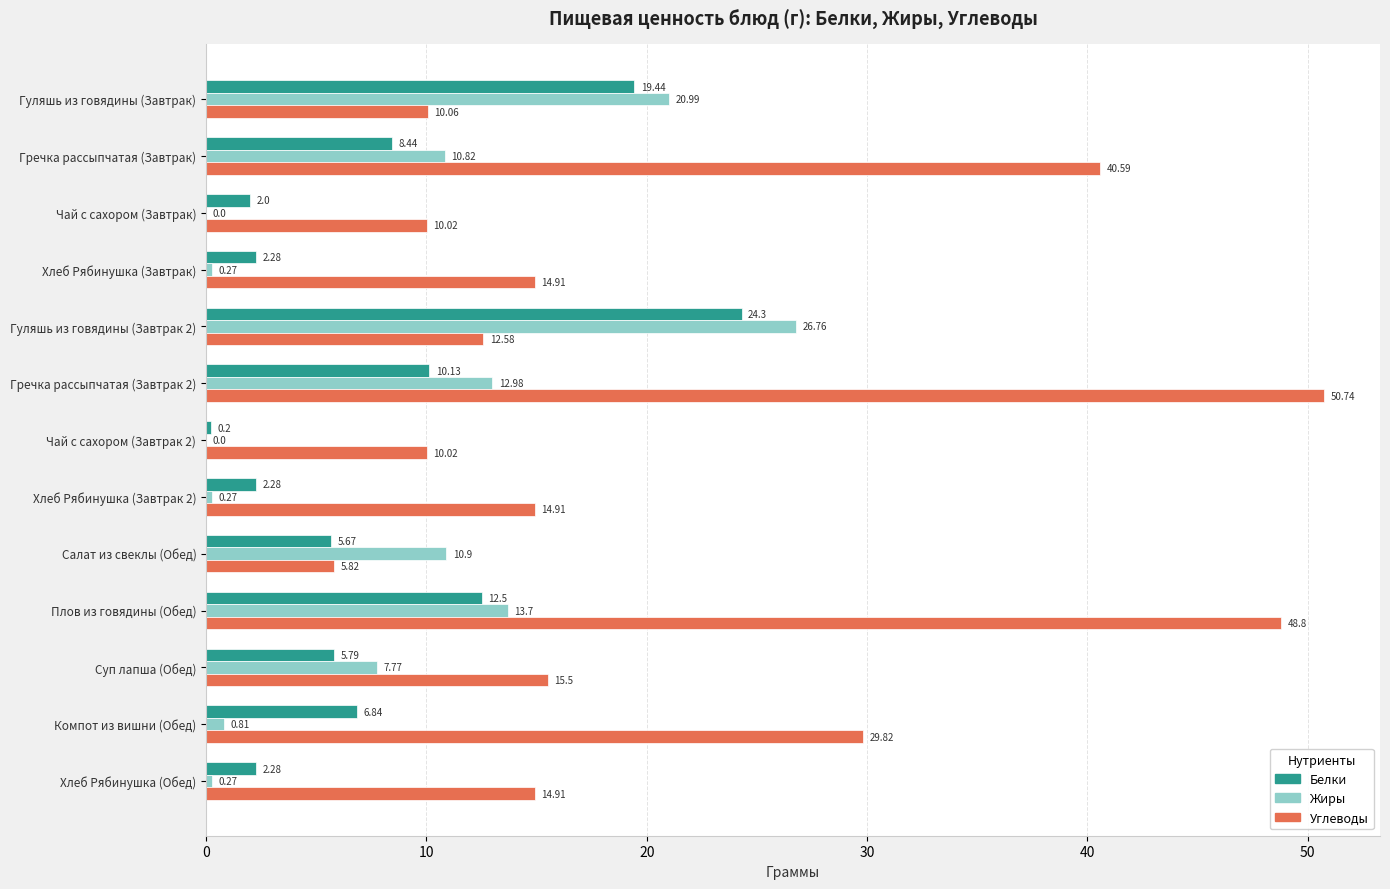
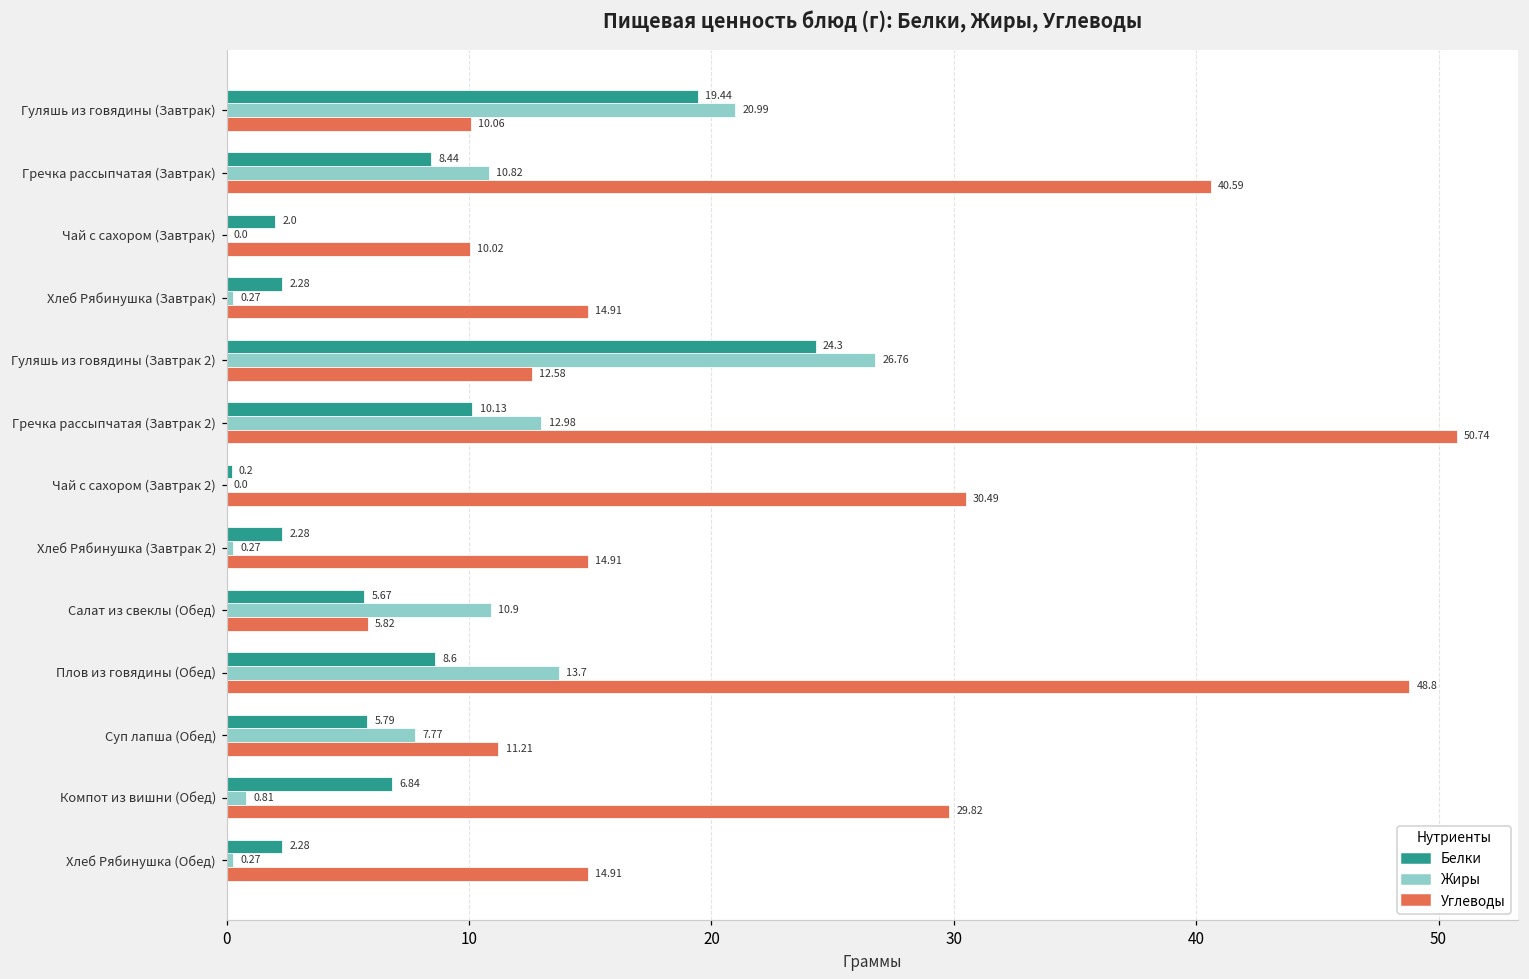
  {
    "Белки": {
      "Гуляшь из говядины (Завтрак)": 19.44,
      "Гречка рассыпчатая (Завтрак)": 8.44,
      "Чай с сахором (Завтрак)": 2.0,
      "Хлеб Рябинушка (Завтрак)": 2.28,
      "Гуляшь из говядины (Завтрак 2)": 24.3,
      "Гречка рассыпчатая (Завтрак 2)": 10.13,
      "Чай с сахором (Завтрак 2)": 0.2,
      "Хлеб Рябинушка (Завтрак 2)": 2.28,
      "Салат из свеклы (Обед)": 5.67,
-     "Плов из говядины (Обед)": 12.5,
+     "Плов из говядины (Обед)": 8.6,
      "Суп лапша (Обед)": 5.79,
      "Компот из вишни (Обед)": 6.84,
      "Хлеб Рябинушка (Обед)": 2.28
    },
    "Жиры": {
      "Гуляшь из говядины (Завтрак)": 20.99,
      "Гречка рассыпчатая (Завтрак)": 10.82,
      "Чай с сахором (Завтрак)": 0.0,
      "Хлеб Рябинушка (Завтрак)": 0.27,
      "Гуляшь из говядины (Завтрак 2)": 26.76,
      "Гречка рассыпчатая (Завтрак 2)": 12.98,
      "Чай с сахором (Завтрак 2)": 0.0,
      "Хлеб Рябинушка (Завтрак 2)": 0.27,
      "Салат из свеклы (Обед)": 10.9,
      "Плов из говядины (Обед)": 13.7,
      "Суп лапша (Обед)": 7.77,
      "Компот из вишни (Обед)": 0.81,
      "Хлеб Рябинушка (Обед)": 0.27
    },
    "Углеводы": {
      "Гуляшь из говядины (Завтрак)": 10.06,
      "Гречка рассыпчатая (Завтрак)": 40.59,
      "Чай с сахором (Завтрак)": 10.02,
      "Хлеб Рябинушка (Завтрак)": 14.91,
      "Гуляшь из говядины (Завтрак 2)": 12.58,
      "Гречка рассыпчатая (Завтрак 2)": 50.74,
-     "Чай с сахором (Завтрак 2)": 10.02,
+     "Чай с сахором (Завтрак 2)": 30.49,
      "Хлеб Рябинушка (Завтрак 2)": 14.91,
      "Салат из свеклы (Обед)": 5.82,
      "Плов из говядины (Обед)": 48.8,
-     "Суп лапша (Обед)": 15.5,
+     "Суп лапша (Обед)": 11.21,
      "Компот из вишни (Обед)": 29.82,
      "Хлеб Рябинушка (Обед)": 14.91
    }
  }
